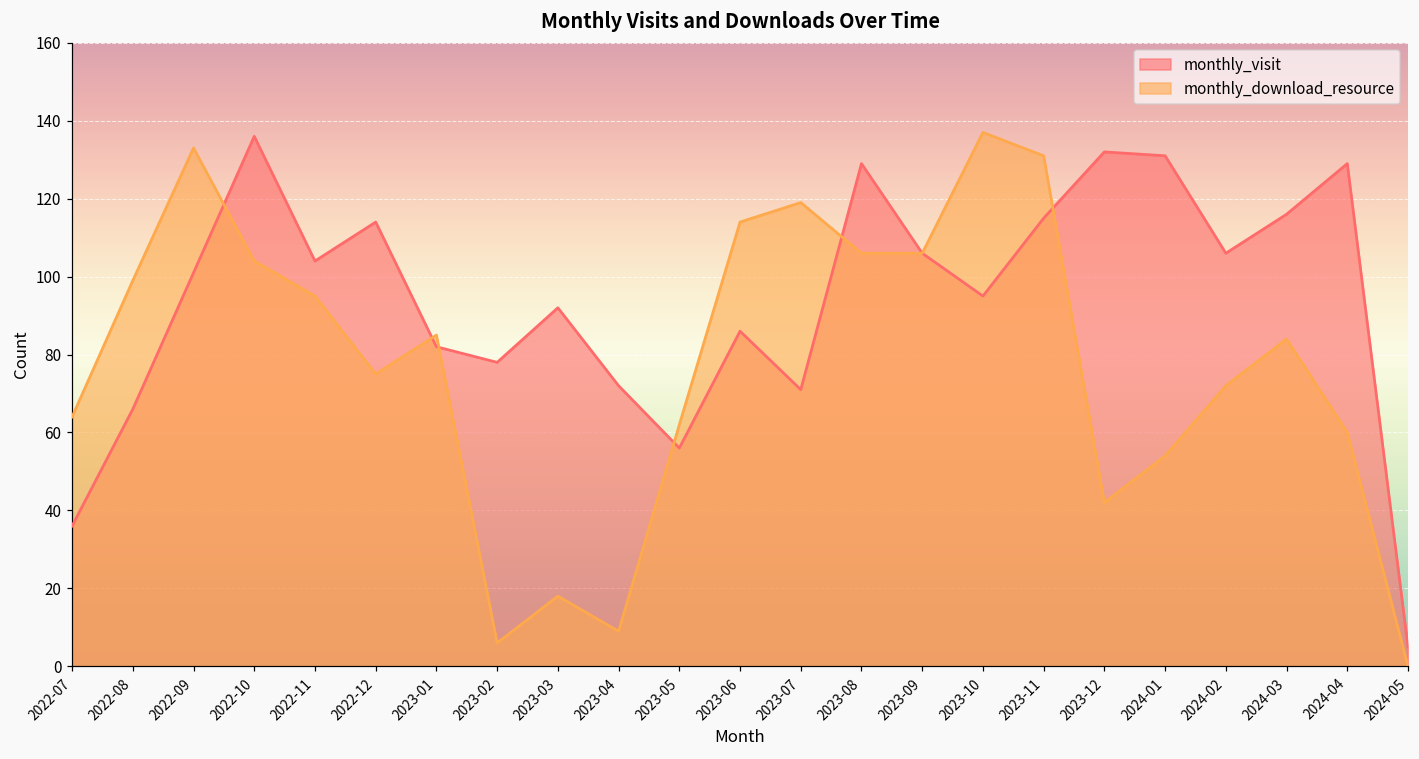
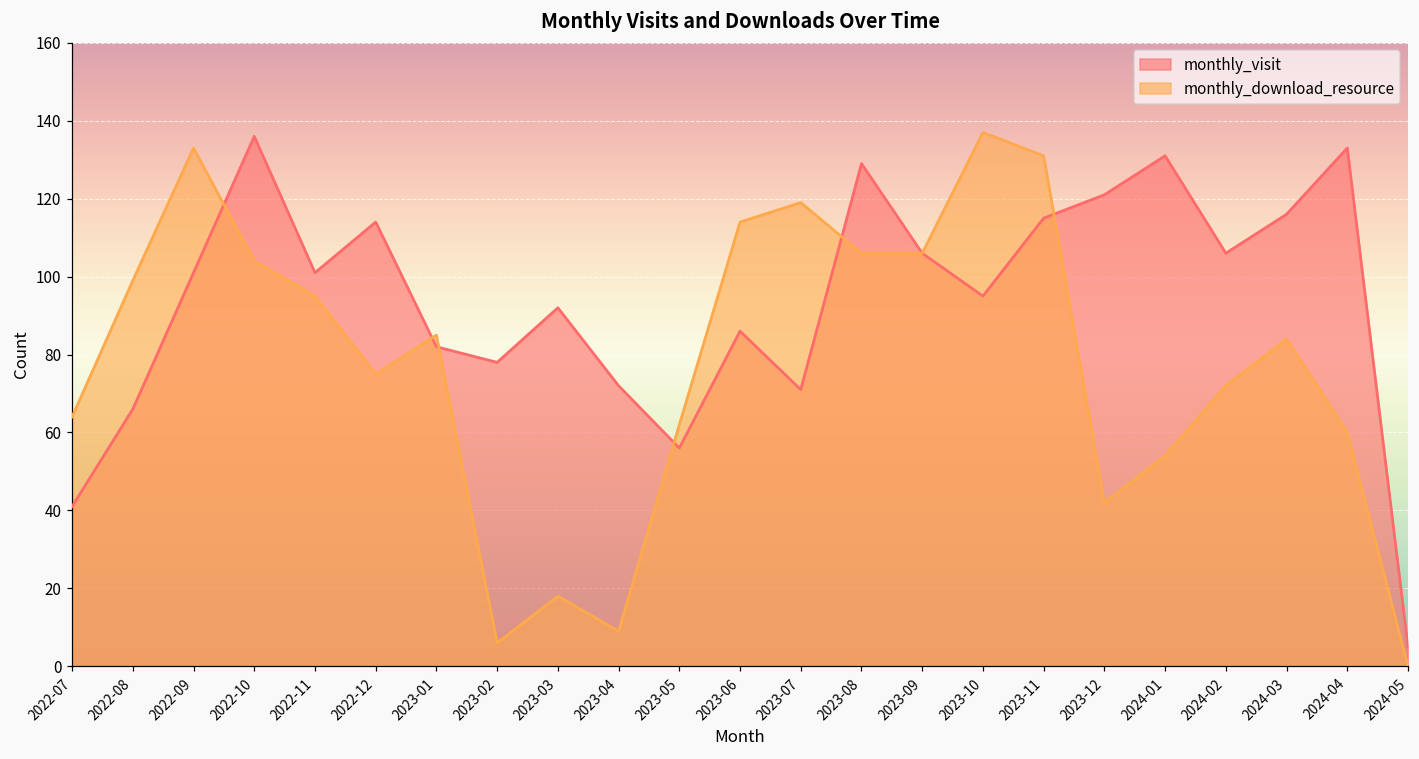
  {
    "monthly_visit": {
-     "2022-07": 36,
+     "2022-07": 41,
      "2022-08": 66,
      "2022-09": 101,
      "2022-10": 136,
-     "2022-11": 104,
+     "2022-11": 101,
      "2022-12": 114,
      "2023-01": 82,
      "2023-02": 78,
      "2023-03": 92,
      "2023-04": 72,
      "2023-05": 56,
      "2023-06": 86,
      "2023-07": 71,
      "2023-08": 129,
      "2023-10": 95,
      "2023-11": 115,
-     "2023-12": 132,
+     "2023-12": 121,
      "2024-01": 131,
      "2024-02": 106,
      "2024-03": 116,
-     "2024-04": 129,
+     "2024-04": 133,
      "2024-05": 5
    },
    "monthly_download_resource": {
      "2022-07": 64,
      "2022-08": 99,
      "2022-09": 133,
      "2022-10": 104,
      "2022-11": 95,
      "2022-12": 75,
      "2023-01": 85,
      "2023-02": 6,
      "2023-03": 18,
      "2023-04": 9,
      "2023-05": 62,
      "2023-06": 114,
      "2023-07": 119,
      "2023-08": 106,
      "2023-10": 137,
      "2023-11": 131,
      "2023-12": 42,
      "2024-01": 54,
      "2024-02": 72,
      "2024-03": 84,
      "2024-04": 60,
      "2024-05": 0
    }
  }
